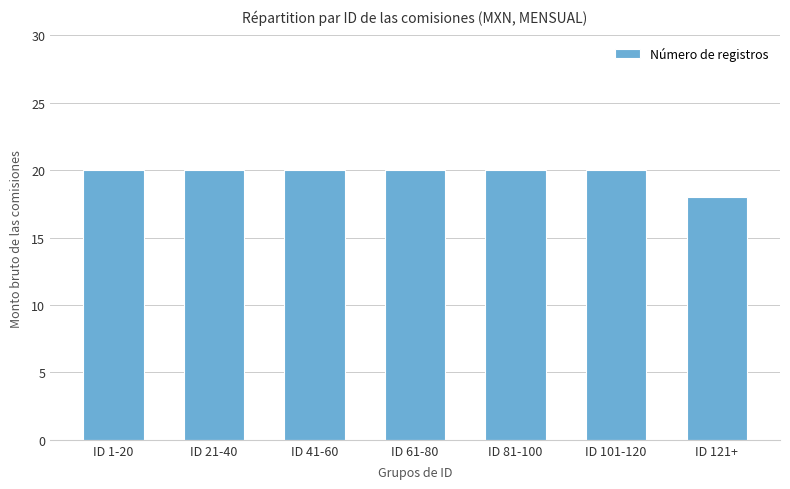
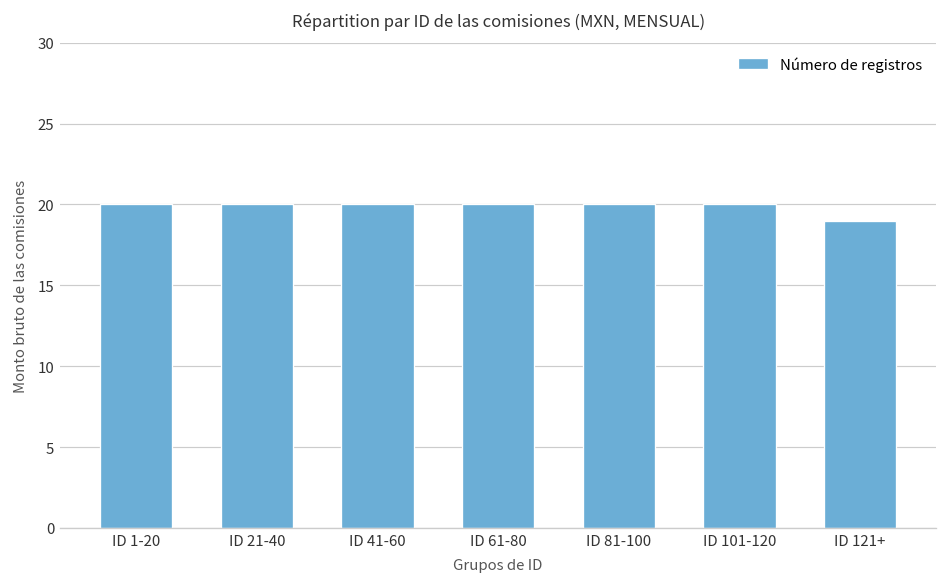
  {
    "ID 1-20": 20,
    "ID 21-40": 20,
    "ID 41-60": 20,
    "ID 61-80": 20,
    "ID 81-100": 20,
    "ID 101-120": 20,
-   "ID 121+": 18
+   "ID 121+": 19
  }
